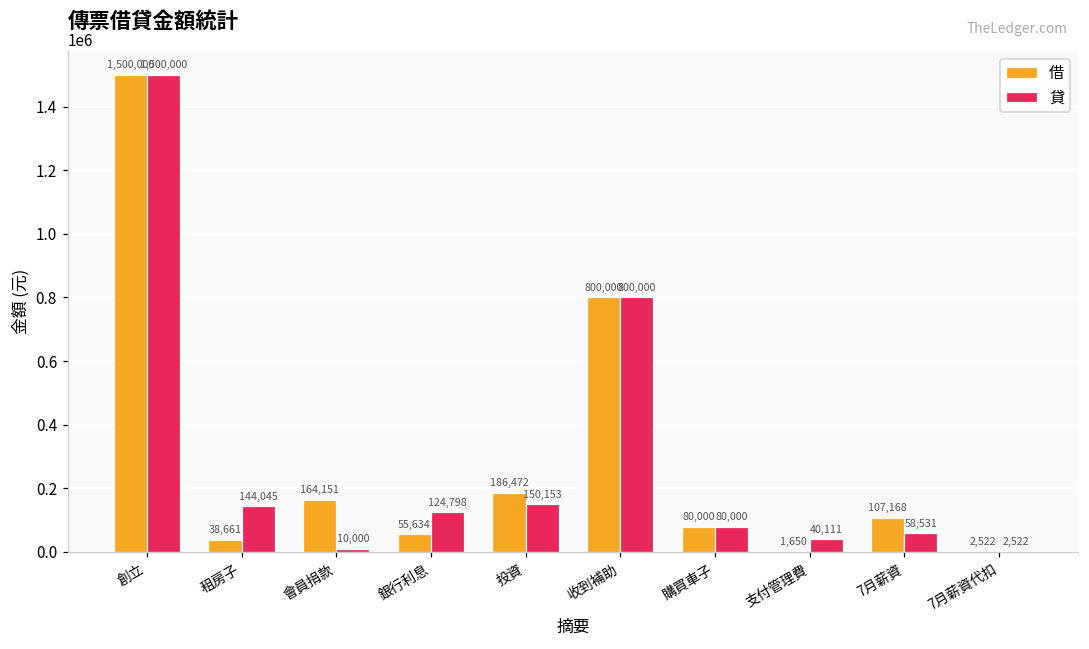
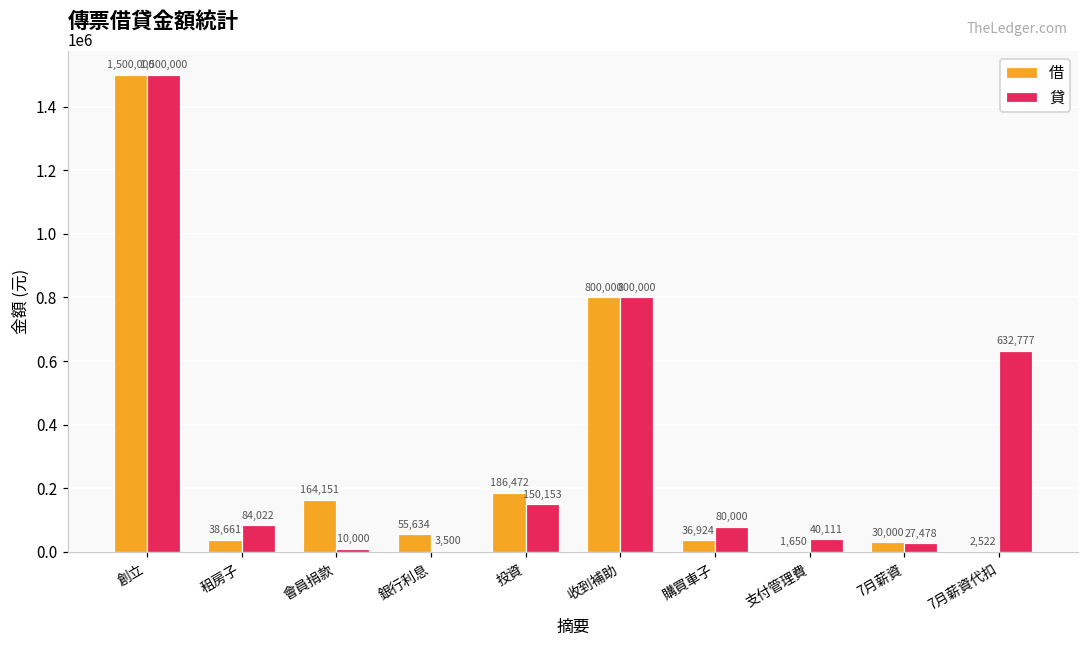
  {
    "借": {
      "租房子": "38,661",
      "會員捐款": "164,151",
      "銀行利息": "55,634",
      "投資": "186,472",
-     "購買車子": "80,000",
+     "購買車子": "36,924",
      "支付管理費": "1,650",
-     "7月薪資": "107,168",
+     "7月薪資": "30,000",
      "7月薪資代扣": "2,522"
    },
    "貸": {
-     "租房子": "144,045",
+     "租房子": "84,022",
      "會員捐款": "10,000",
-     "銀行利息": "124,798",
+     "銀行利息": "3,500",
      "投資": "150,153",
      "購買車子": "80,000",
      "支付管理費": "40,111",
-     "7月薪資": "58,531",
-     "7月薪資代扣": "2,522"
+     "7月薪資": "27,478",
+     "7月薪資代扣": "632,777"
    }
  }
